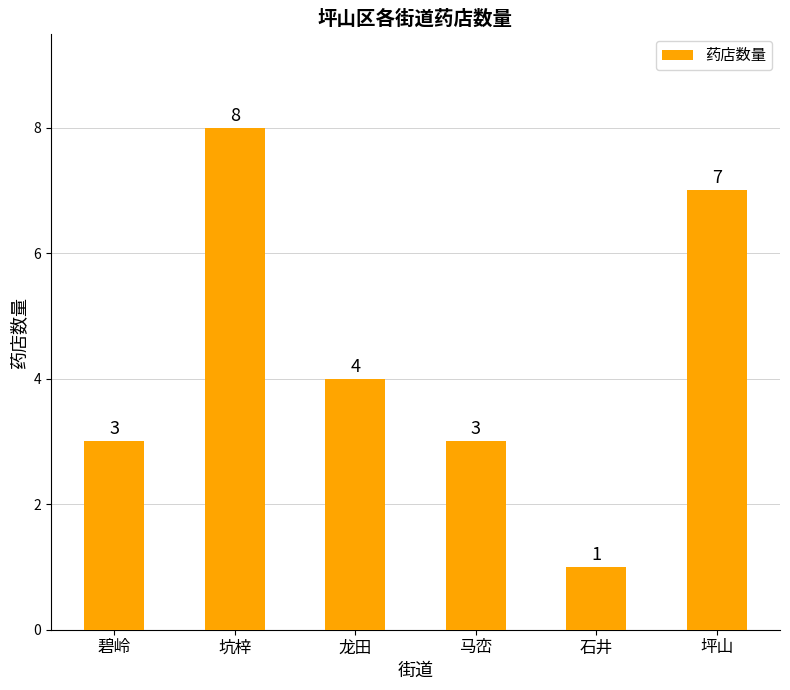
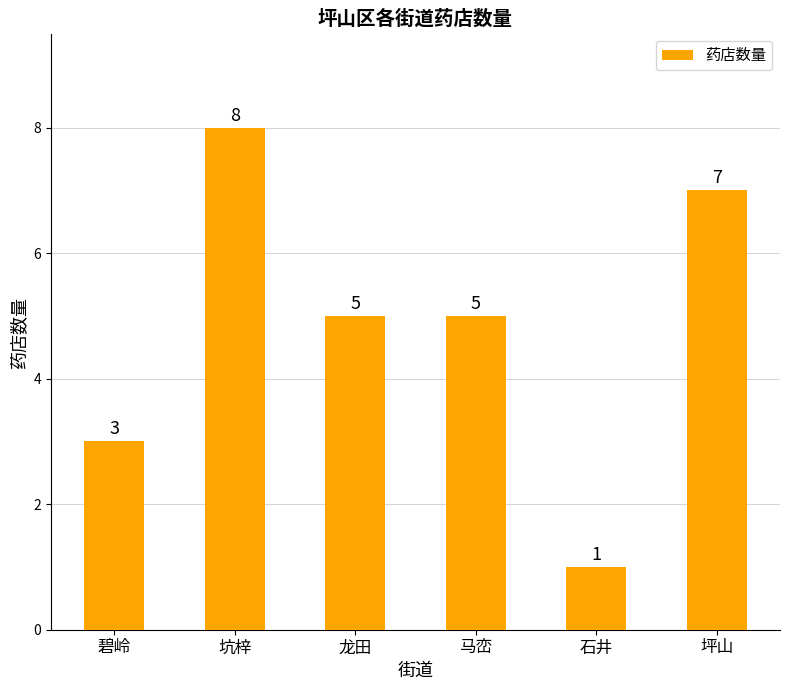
  {
    "碧岭": 3,
    "坑梓": 8,
-   "龙田": 4,
-   "马峦": 3,
+   "龙田": 5,
+   "马峦": 5,
    "石井": 1,
    "坪山": 7
  }
